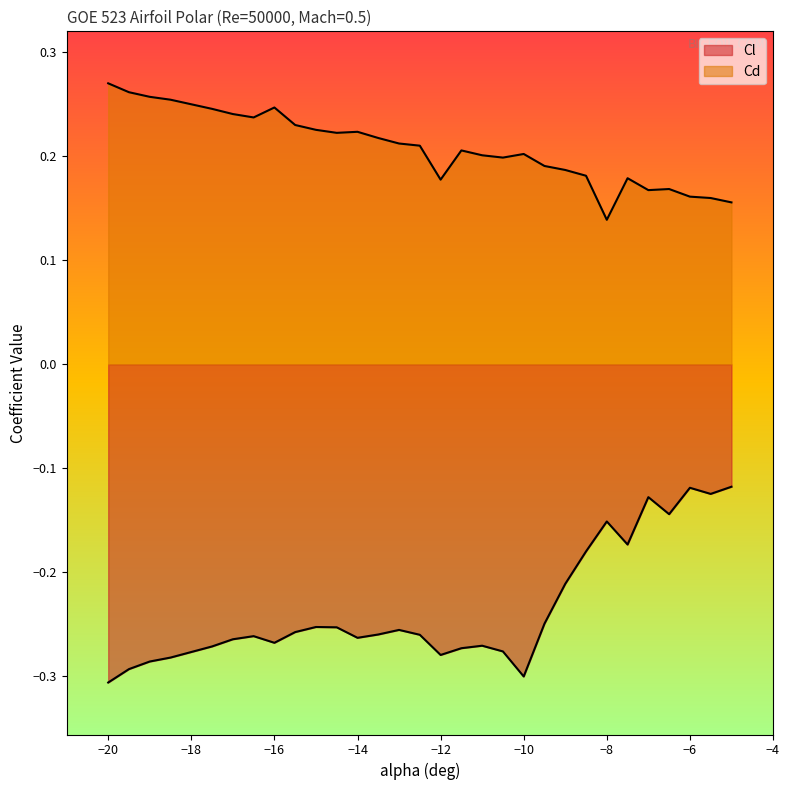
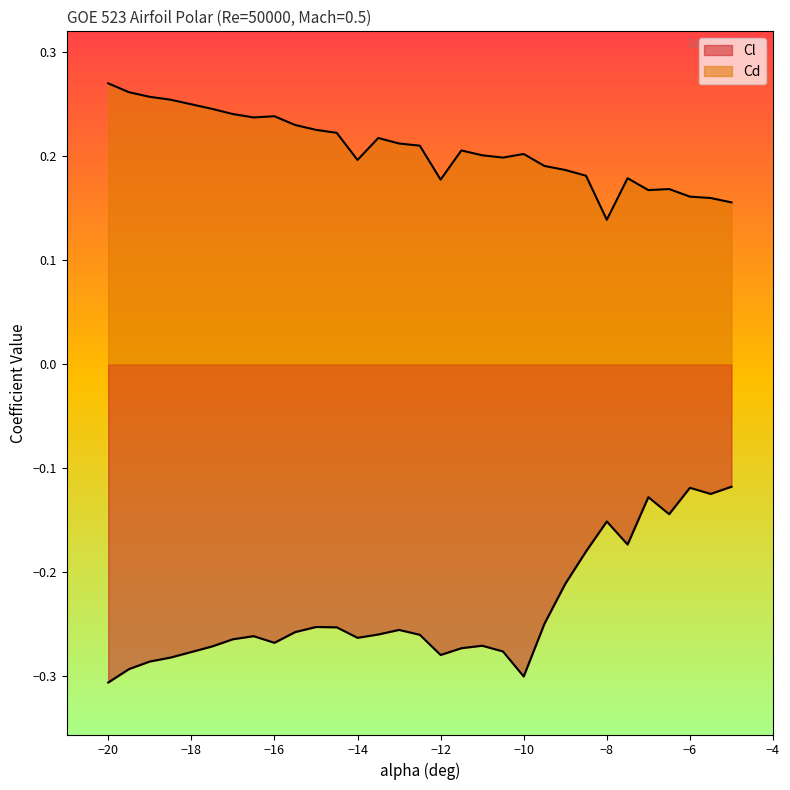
  {
    "Cd": {
      "−20": 0.270,
-     "−16": 0.247,
-     "−14": 0.224,
+     "−16": 0.239,
+     "−14": 0.197,
      "−12": 0.178,
      "−10": 0.202,
      "−8": 0.139,
      "−6": 0.161
    }
  }
